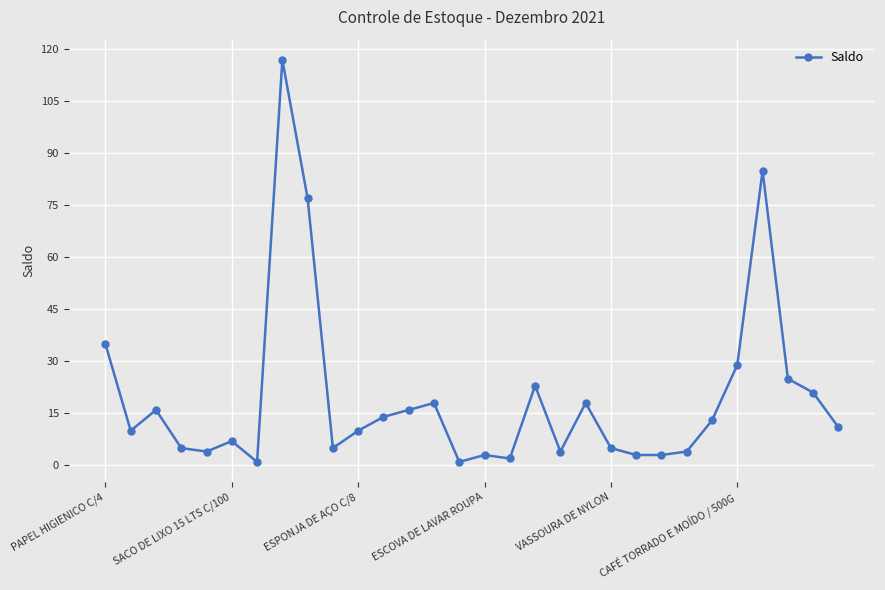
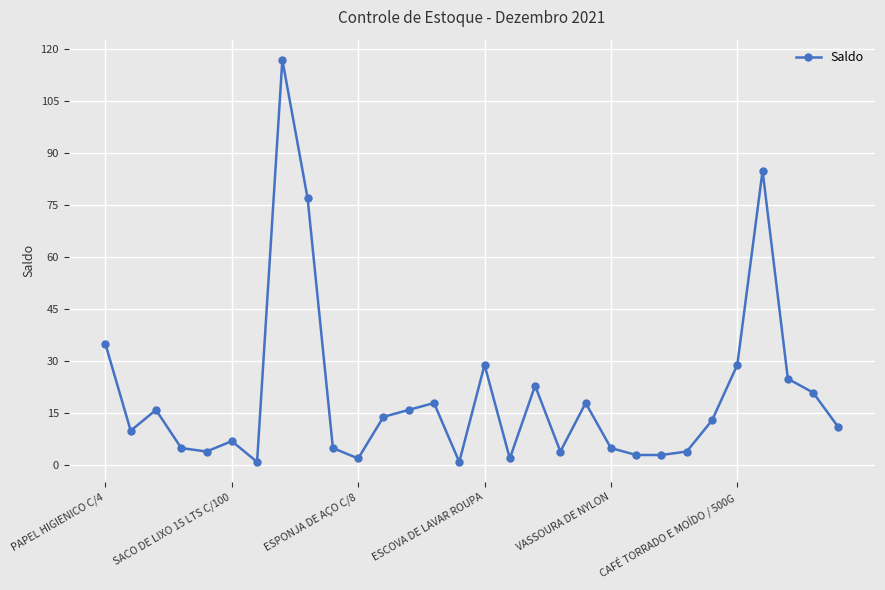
  {
    "PAPEL HIGIENICO C/4": 35,
    "SACO DE LIXO 15 LTS C/100": 7,
-   "ESPONJA DE AÇO C/8": 10,
-   "ESCOVA DE LAVAR ROUPA": 3,
+   "ESPONJA DE AÇO C/8": 2,
+   "ESCOVA DE LAVAR ROUPA": 29,
    "VASSOURA DE NYLON": 5,
    "CAFÉ TORRADO E MOÍDO / 500G": 29
  }
